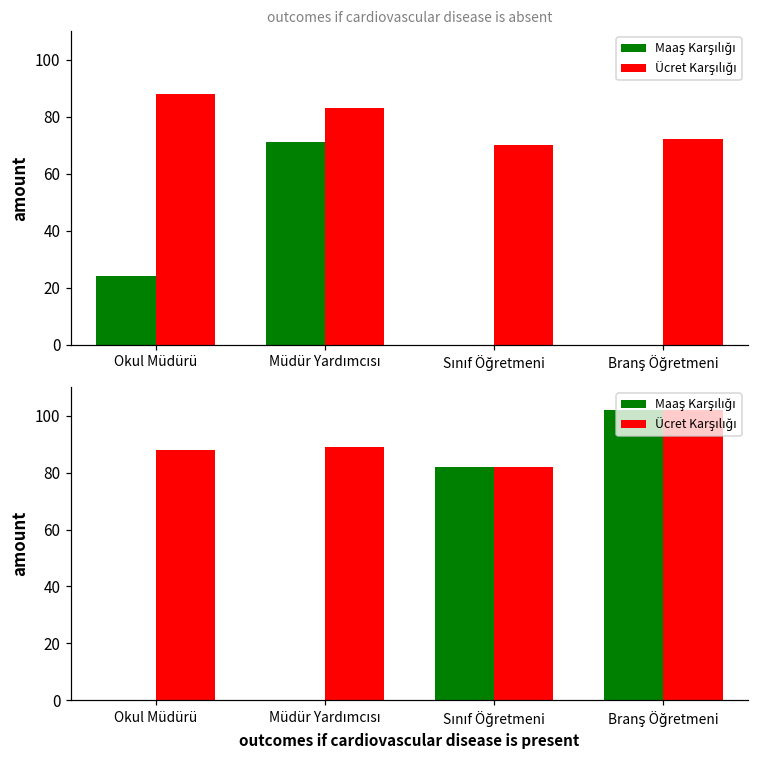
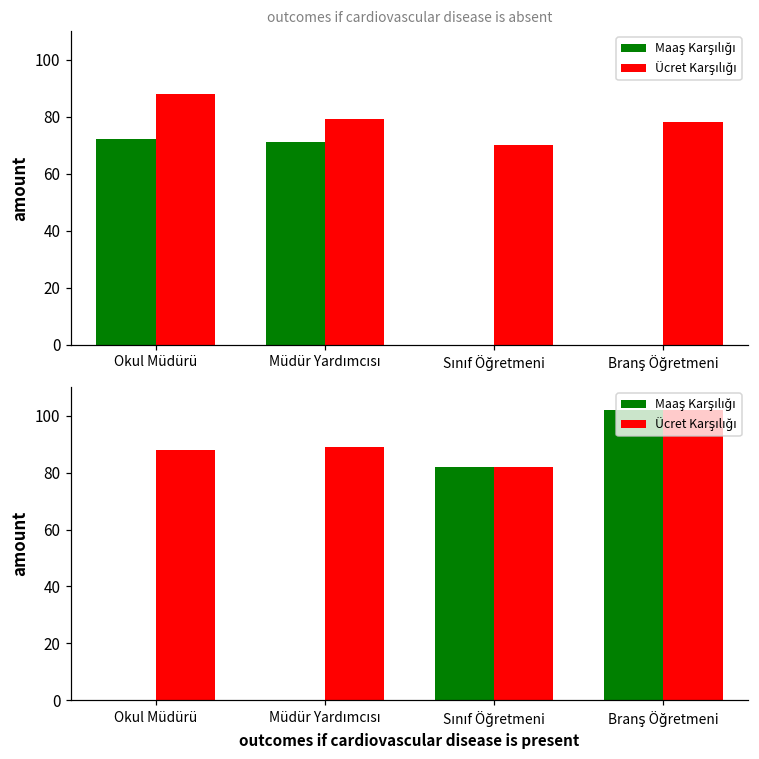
  {
    "outcomes if cardiovascular disease is absent": {
      "Maaş Karşılığı": {
-       "Okul Müdürü": 24,
+       "Okul Müdürü": 72,
        "Müdür Yardımcısı": 71,
        "Sınıf Öğretmeni": 0,
        "Branş Öğretmeni": 0
      },
      "Ücret Karşılığı": {
        "Okul Müdürü": 88,
-       "Müdür Yardımcısı": 83,
+       "Müdür Yardımcısı": 79,
        "Sınıf Öğretmeni": 70,
-       "Branş Öğretmeni": 72
+       "Branş Öğretmeni": 78
      }
    }
  }
